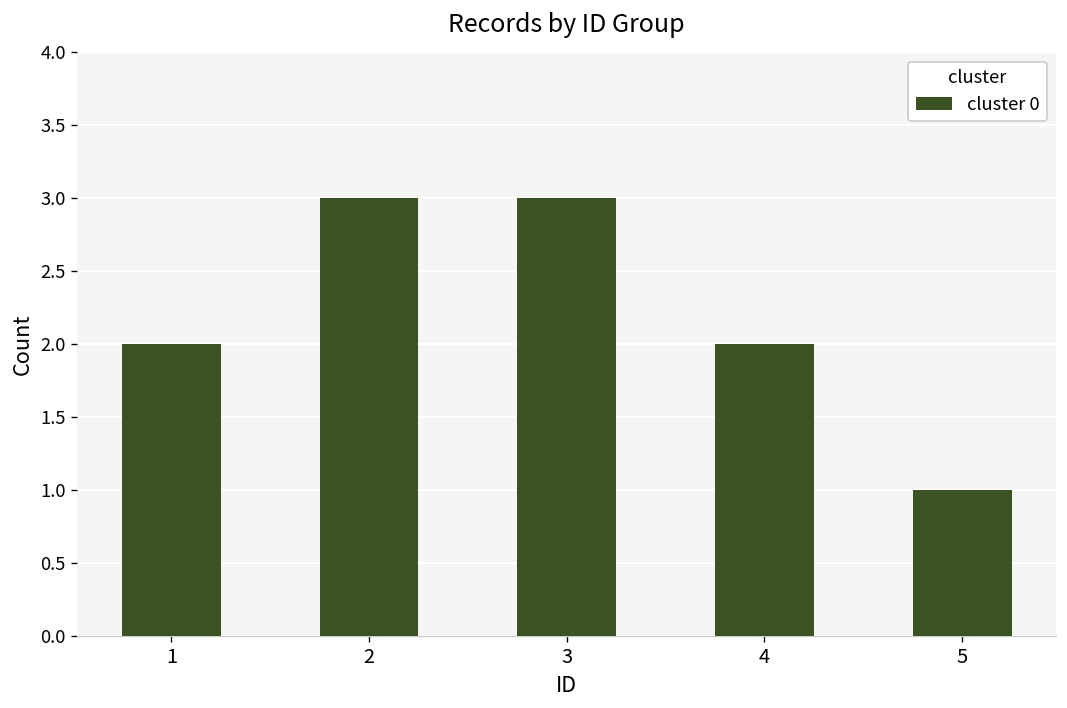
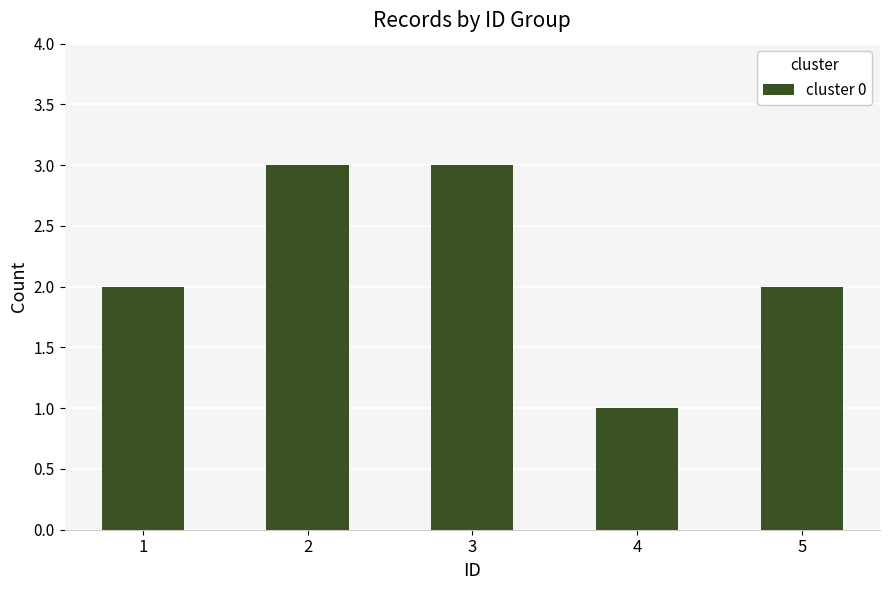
  {
    "1": 2,
    "2": 3,
    "3": 3,
-   "4": 2,
-   "5": 1
+   "4": 1,
+   "5": 2
  }
